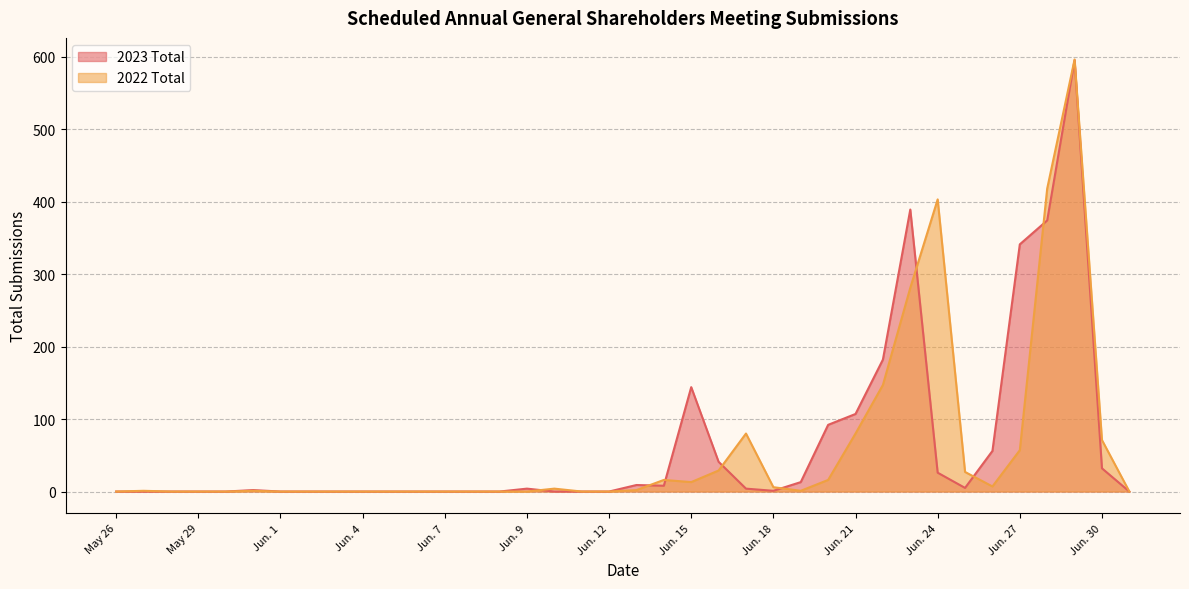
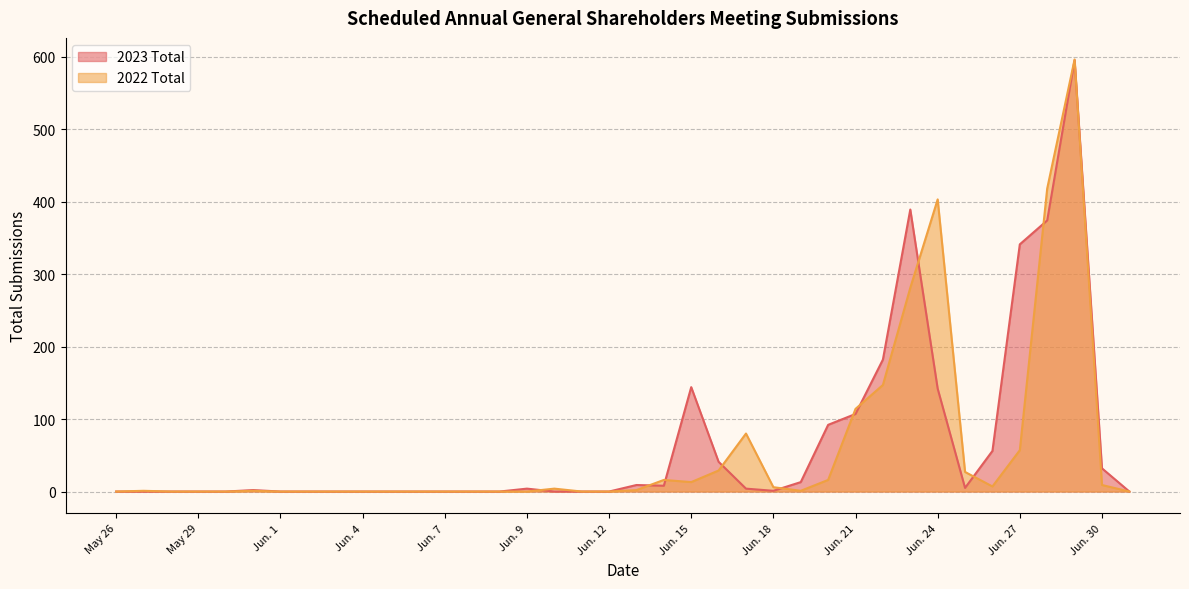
  {
    "2023 Total": {
      "Jun. 9": 0,
      "Jun. 15": 140,
      "Jun. 18": 0,
      "Jun. 21": 110,
-     "Jun. 24": 30,
+     "Jun. 24": 140,
      "Jun. 27": 340,
      "Jun. 30": 30
    },
    "2022 Total": {
      "Jun. 9": 0,
      "Jun. 15": 10,
      "Jun. 18": 10,
-     "Jun. 21": 80,
+     "Jun. 21": 110,
      "Jun. 24": 400,
      "Jun. 27": 60,
-     "Jun. 30": 70
+     "Jun. 30": 10
    }
  }
